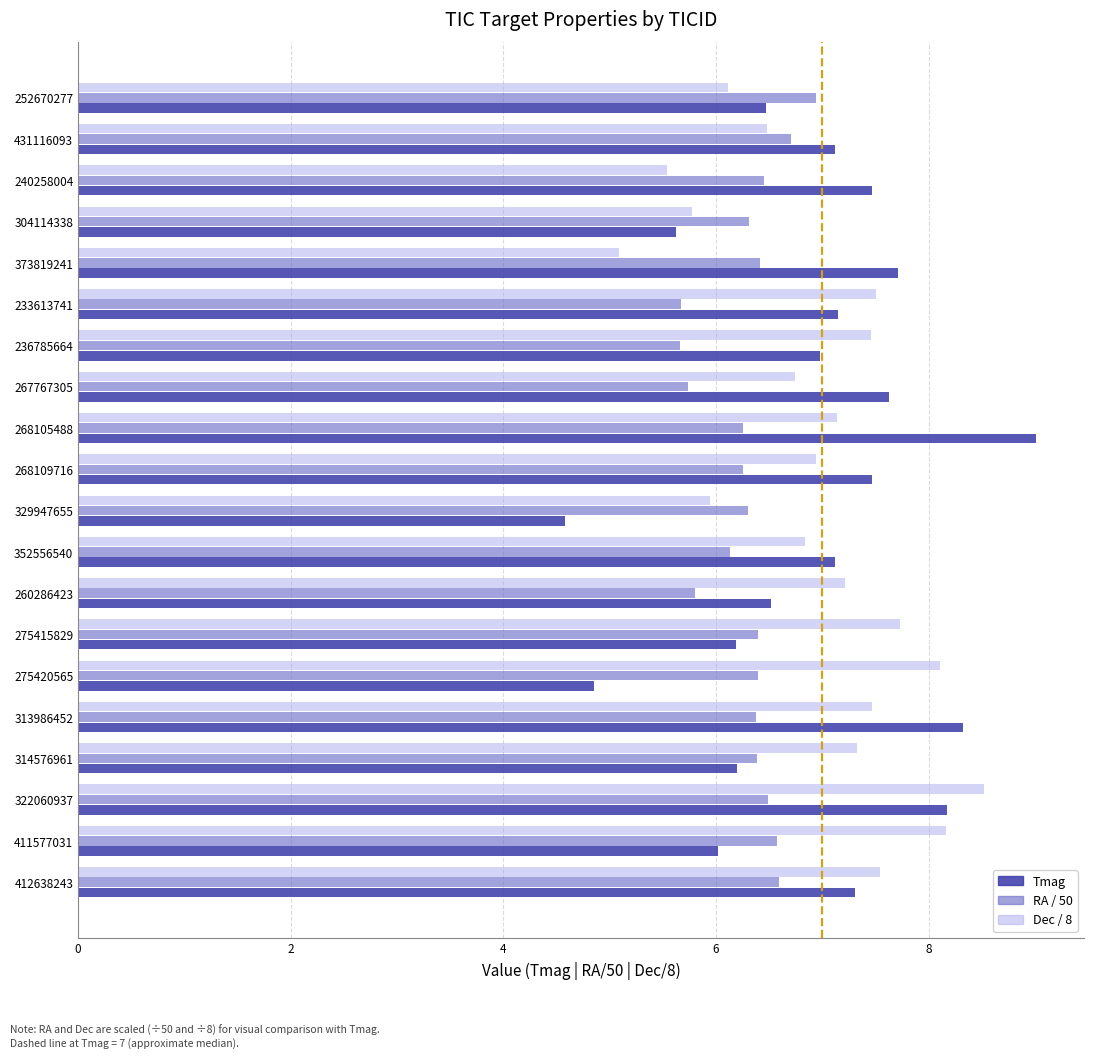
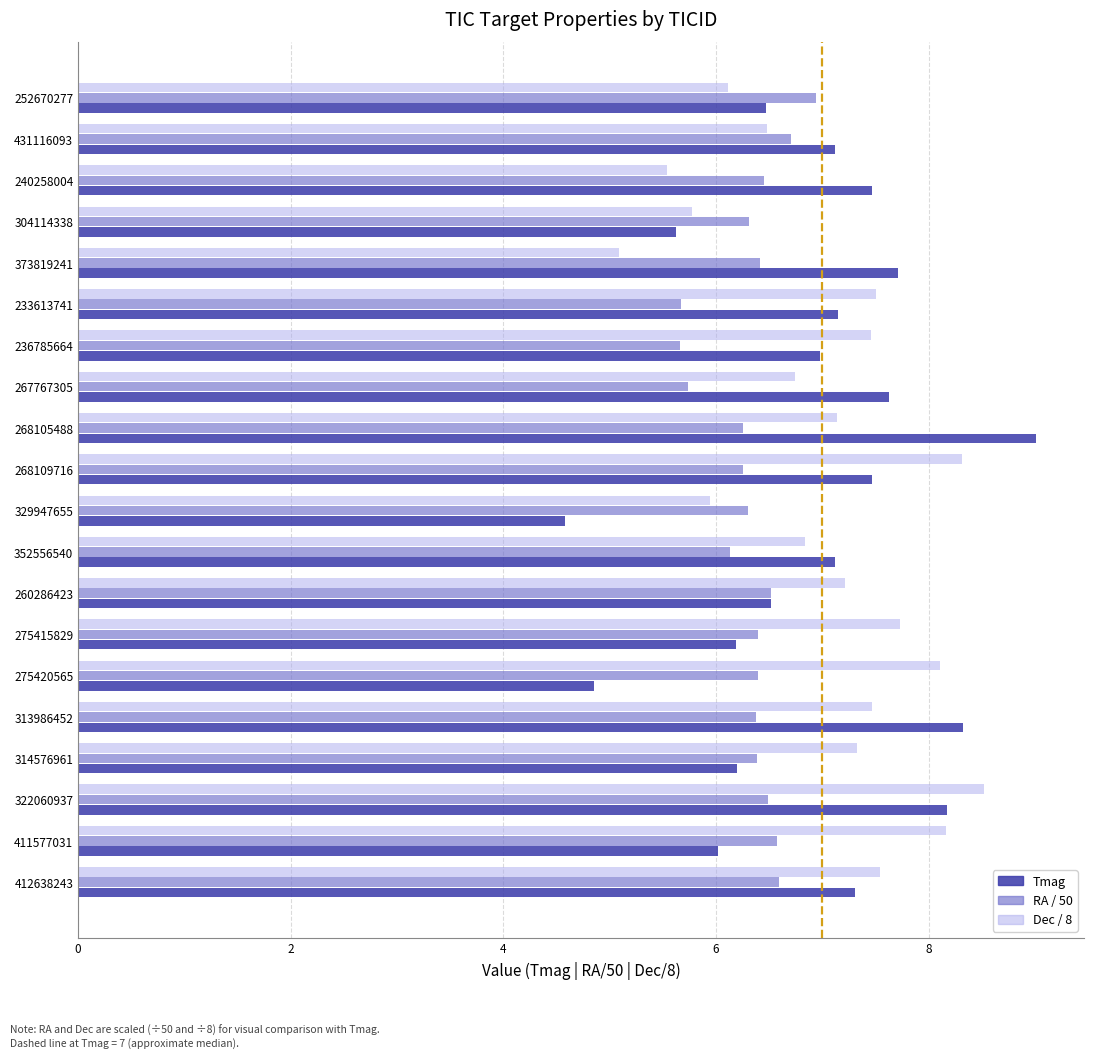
  {
    "Tmag": {
      "252670277": 6.47,
      "431116093": 7.12,
      "240258004": 7.47,
      "304114338": 5.62,
      "373819241": 7.71,
      "233613741": 7.15,
      "236785664": 6.98,
      "267767305": 7.63,
      "268105488": 9.01,
      "268109716": 7.47,
      "329947655": 4.58,
      "352556540": 7.12,
      "260286423": 6.52,
      "275415829": 6.19,
      "275420565": 4.85,
      "313986452": 8.32,
      "314576961": 6.20,
      "322060937": 8.17,
      "411577031": 6.02,
      "412638243": 7.31
    },
    "RA / 50": {
      "252670277": 6.94,
      "431116093": 6.70,
      "240258004": 6.45,
      "304114338": 6.31,
      "373819241": 6.41,
      "233613741": 5.67,
      "236785664": 5.66,
      "267767305": 5.73,
      "268105488": 6.26,
      "268109716": 6.26,
      "329947655": 6.30,
      "352556540": 6.13,
-     "260286423": 5.81,
+     "260286423": 6.51,
      "275415829": 6.40,
      "275420565": 6.40,
      "313986452": 6.37,
      "314576961": 6.39,
      "322060937": 6.48,
      "411577031": 6.58,
      "412638243": 6.60
    },
    "Dec / 8": {
      "252670277": 6.11,
      "431116093": 6.48,
      "240258004": 5.54,
      "304114338": 5.77,
      "373819241": 5.09,
      "233613741": 7.50,
      "236785664": 7.46,
      "267767305": 6.74,
      "268105488": 7.13,
-     "268109716": 6.94,
+     "268109716": 8.32,
      "329947655": 5.94,
      "352556540": 6.84,
      "260286423": 7.22,
      "275415829": 7.73,
      "275420565": 8.11,
      "313986452": 7.47,
      "314576961": 7.33,
      "322060937": 8.52,
      "411577031": 8.17,
      "412638243": 7.54
    }
  }
